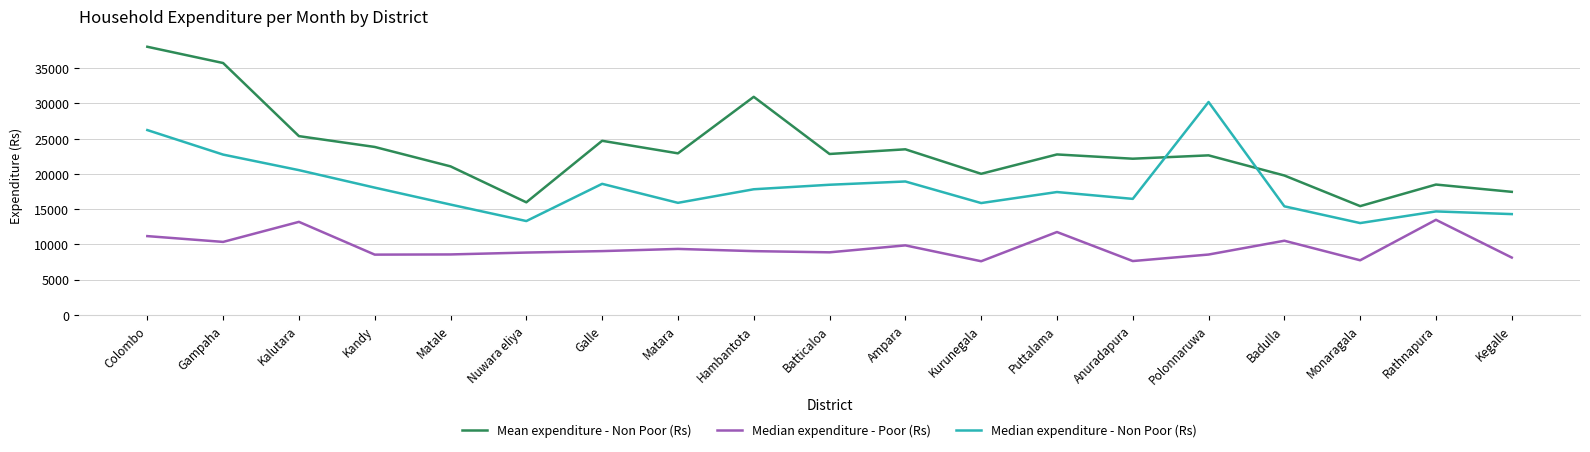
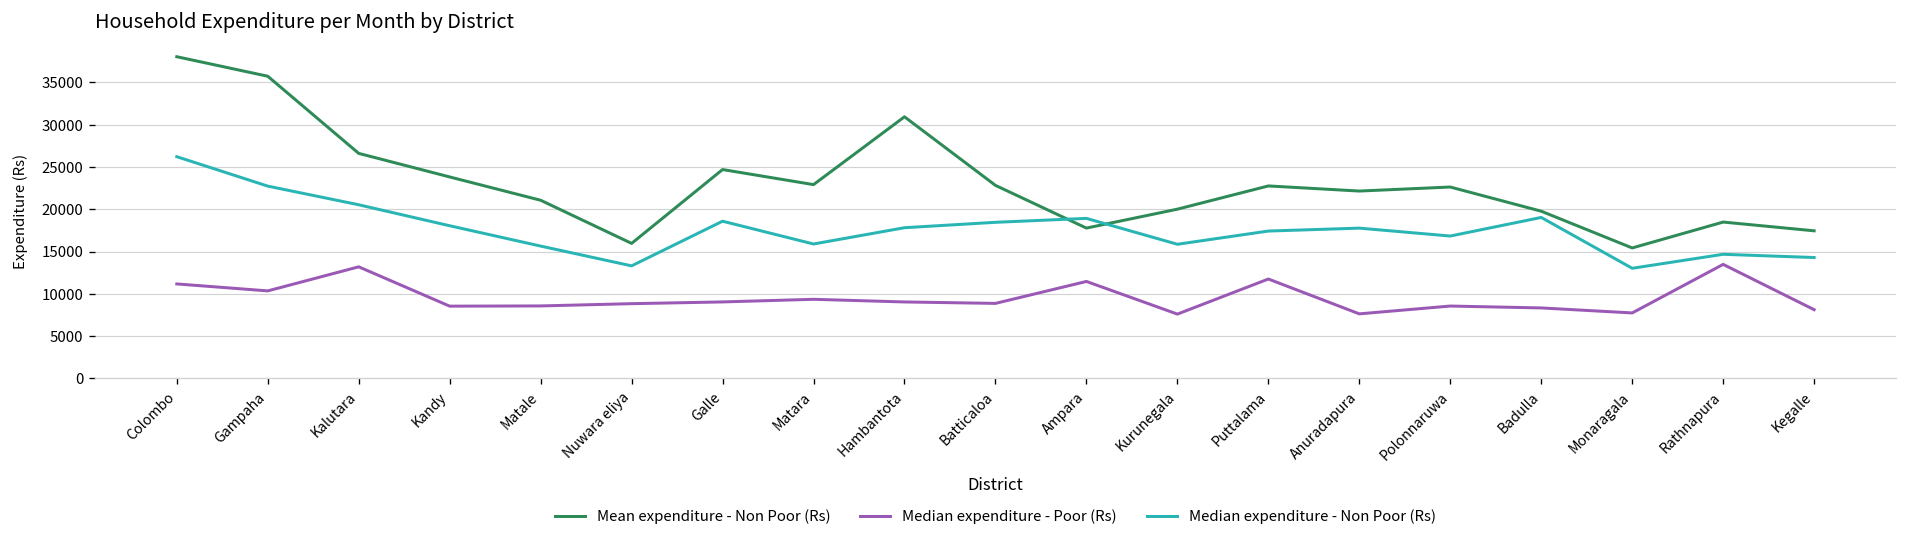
  {
    "Mean expenditure - Non Poor (Rs)": {
      "Colombo": 38000,
      "Gampaha": 36000,
-     "Kalutara": 25000,
+     "Kalutara": 27000,
      "Kandy": 24000,
      "Matale": 21000,
      "Nuwara eliya": 16000,
      "Galle": 25000,
      "Matara": 23000,
      "Hambantota": 31000,
      "Batticaloa": 23000,
-     "Ampara": 23000,
+     "Ampara": 18000,
      "Kurunegala": 20000,
      "Puttalama": 23000,
      "Anuradapura": 22000,
      "Polonnaruwa": 23000,
      "Badulla": 20000,
      "Monaragala": 15000,
      "Rathnapura": 18000,
      "Kegalle": 17000
    },
    "Median expenditure - Poor (Rs)": {
      "Colombo": 11000,
      "Gampaha": 10000,
      "Kalutara": 13000,
      "Kandy": 9000,
      "Matale": 9000,
      "Nuwara eliya": 9000,
      "Galle": 9000,
      "Matara": 9000,
      "Hambantota": 9000,
      "Batticaloa": 9000,
-     "Ampara": 10000,
+     "Ampara": 11000,
      "Kurunegala": 8000,
      "Puttalama": 12000,
      "Anuradapura": 8000,
      "Polonnaruwa": 9000,
-     "Badulla": 11000,
+     "Badulla": 8000,
      "Monaragala": 8000,
      "Rathnapura": 13000,
      "Kegalle": 8000
    },
    "Median expenditure - Non Poor (Rs)": {
      "Colombo": 26000,
      "Gampaha": 23000,
      "Kalutara": 21000,
      "Kandy": 18000,
      "Matale": 16000,
      "Nuwara eliya": 13000,
      "Galle": 19000,
      "Matara": 16000,
      "Hambantota": 18000,
      "Batticaloa": 18000,
      "Ampara": 19000,
      "Kurunegala": 16000,
      "Puttalama": 17000,
-     "Anuradapura": 16000,
-     "Polonnaruwa": 30000,
-     "Badulla": 15000,
+     "Anuradapura": 18000,
+     "Polonnaruwa": 17000,
+     "Badulla": 19000,
      "Monaragala": 13000,
      "Rathnapura": 15000,
      "Kegalle": 14000
    }
  }
